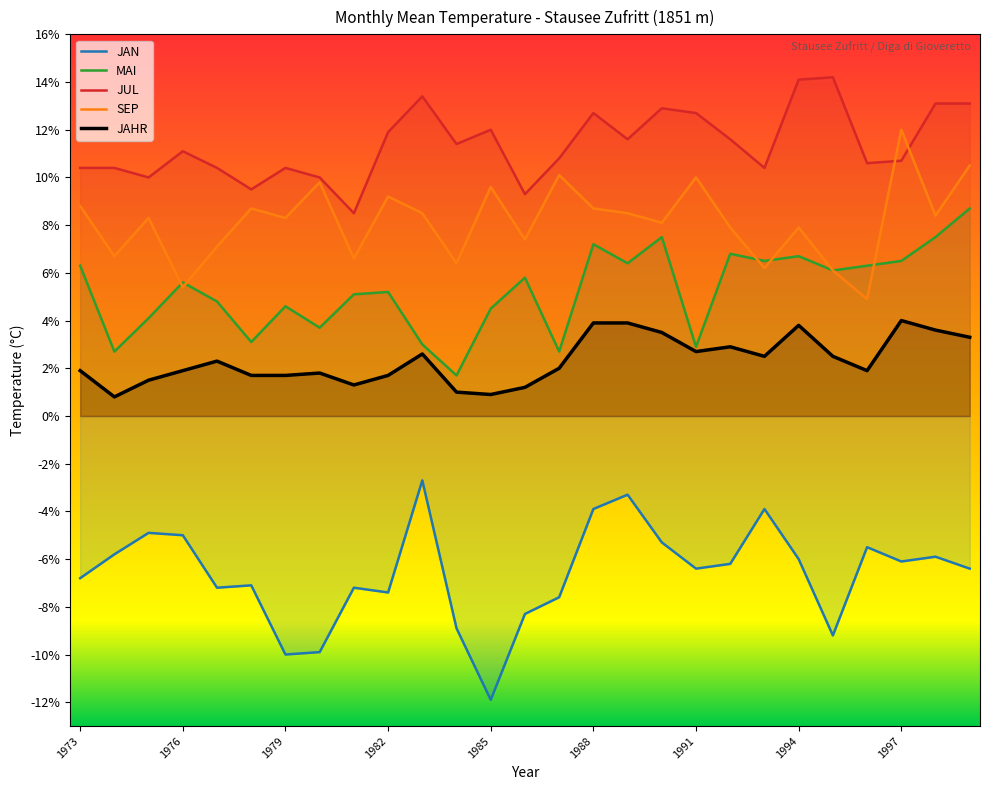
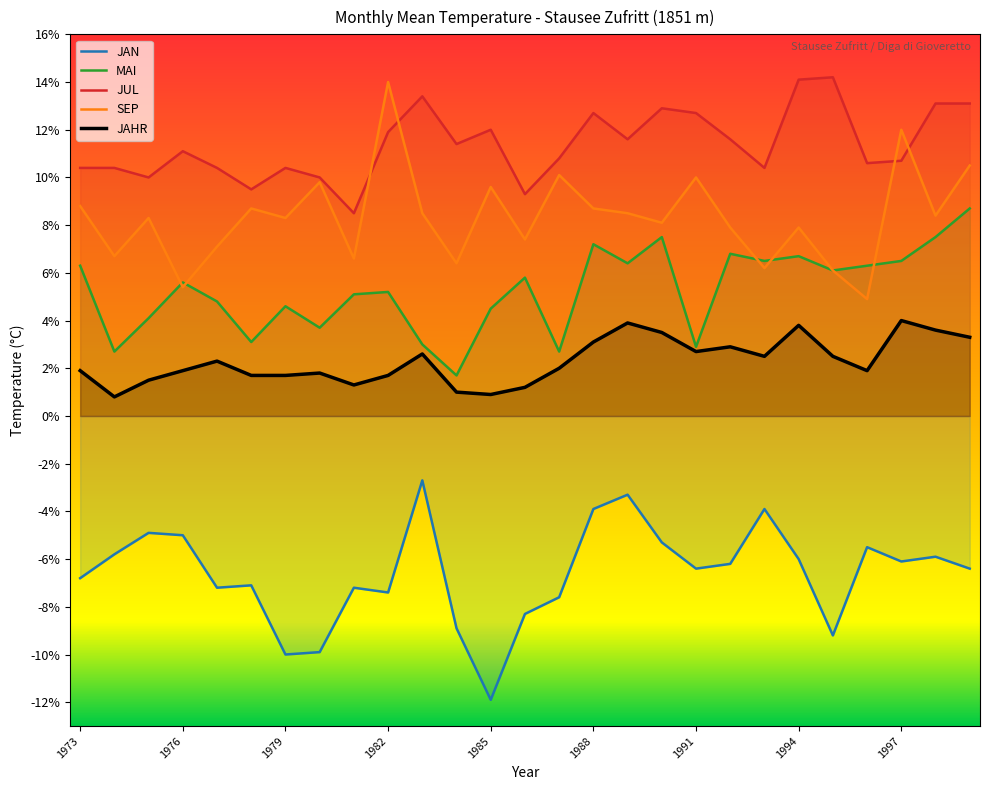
  {
    "MAI": {
      "1973": "6.3%",
      "1976": "5.6%",
      "1979": "4.6%",
      "1982": "5.2%",
      "1985": "4.5%",
      "1988": "7.2%",
      "1991": "2.9%",
      "1994": "6.7%",
      "1997": "6.5%"
    },
    "JUL": {
      "1973": "10.4%",
      "1976": "11.1%",
      "1979": "10.4%",
      "1982": "11.9%",
      "1985": "12.0%",
      "1988": "12.7%",
      "1991": "12.7%",
      "1994": "14.1%",
      "1997": "10.7%"
    },
    "SEP": {
      "1973": "8.8%",
      "1976": "5.4%",
      "1979": "8.3%",
-     "1982": "9.2%",
+     "1982": "14.0%",
      "1985": "9.6%",
      "1988": "8.7%",
      "1991": "10.0%",
      "1994": "7.9%",
      "1997": "12.0%"
    },
    "JAHR": {
      "1973": "1.9%",
      "1976": "1.9%",
      "1979": "1.7%",
      "1982": "1.7%",
      "1985": "0.9%",
-     "1988": "3.9%",
+     "1988": "3.1%",
      "1991": "2.7%",
      "1994": "3.8%",
      "1997": "4.0%"
    }
  }
